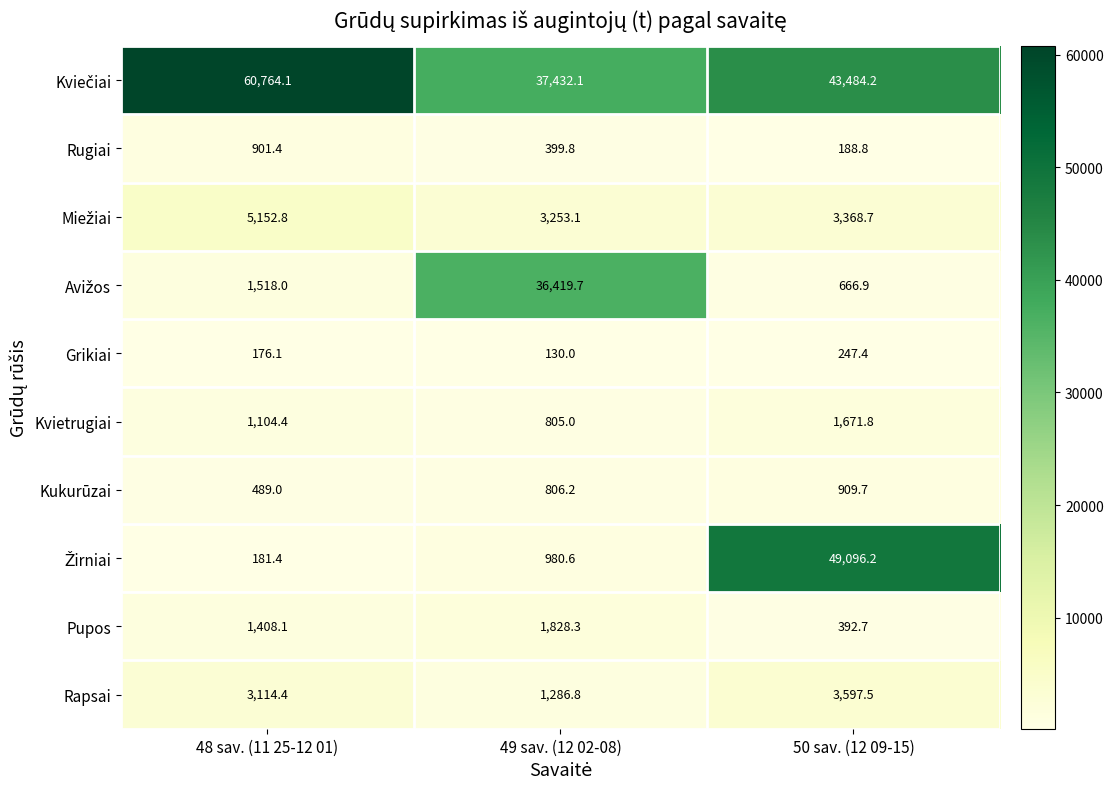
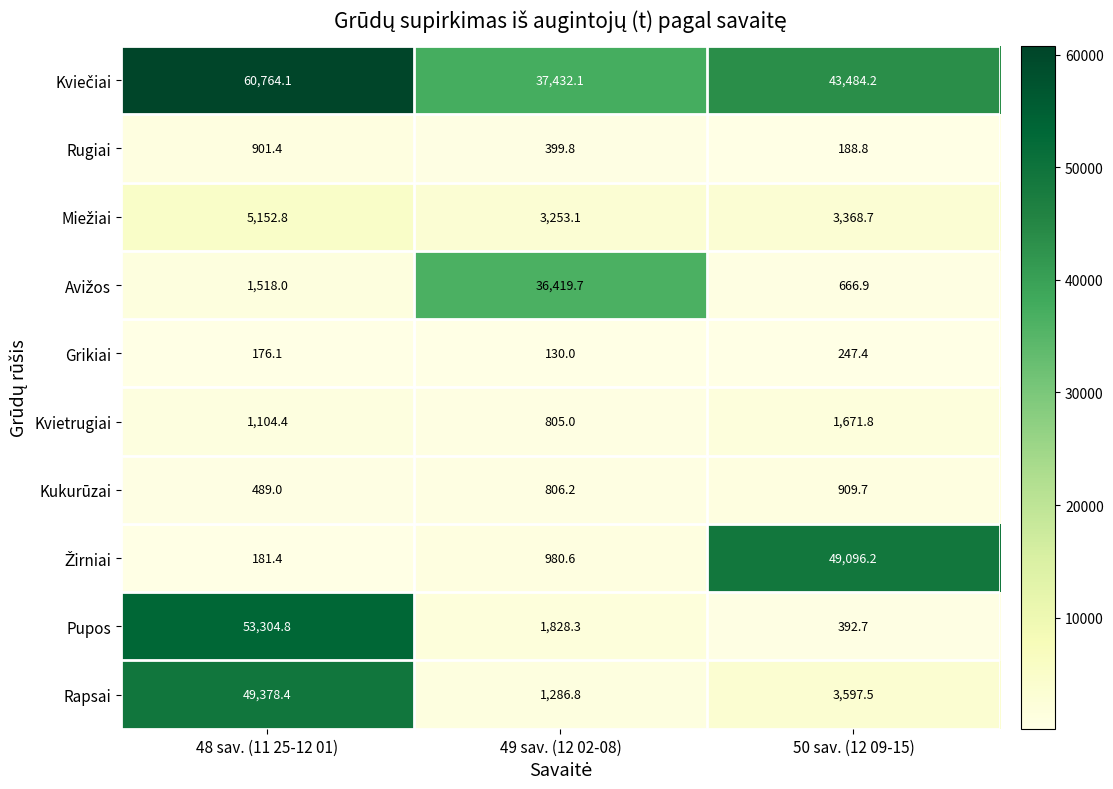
  {
    "Kviečiai": {
      "48 sav. (11 25-12 01)": "60,764.1",
      "49 sav. (12 02-08)": "37,432.1",
      "50 sav. (12 09-15)": "43,484.2"
    },
    "Rugiai": {
      "48 sav. (11 25-12 01)": "901.4",
      "49 sav. (12 02-08)": "399.8",
      "50 sav. (12 09-15)": "188.8"
    },
    "Miežiai": {
      "48 sav. (11 25-12 01)": "5,152.8",
      "49 sav. (12 02-08)": "3,253.1",
      "50 sav. (12 09-15)": "3,368.7"
    },
    "Avižos": {
      "48 sav. (11 25-12 01)": "1,518.0",
      "49 sav. (12 02-08)": "36,419.7",
      "50 sav. (12 09-15)": "666.9"
    },
    "Grikiai": {
      "48 sav. (11 25-12 01)": "176.1",
      "49 sav. (12 02-08)": "130.0",
      "50 sav. (12 09-15)": "247.4"
    },
    "Kvietrugiai": {
      "48 sav. (11 25-12 01)": "1,104.4",
      "49 sav. (12 02-08)": "805.0",
      "50 sav. (12 09-15)": "1,671.8"
    },
    "Kukurūzai": {
      "48 sav. (11 25-12 01)": "489.0",
      "49 sav. (12 02-08)": "806.2",
      "50 sav. (12 09-15)": "909.7"
    },
    "Žirniai": {
      "48 sav. (11 25-12 01)": "181.4",
      "49 sav. (12 02-08)": "980.6",
      "50 sav. (12 09-15)": "49,096.2"
    },
    "Pupos": {
-     "48 sav. (11 25-12 01)": "1,408.1",
+     "48 sav. (11 25-12 01)": "53,304.8",
      "49 sav. (12 02-08)": "1,828.3",
      "50 sav. (12 09-15)": "392.7"
    },
    "Rapsai": {
-     "48 sav. (11 25-12 01)": "3,114.4",
+     "48 sav. (11 25-12 01)": "49,378.4",
      "49 sav. (12 02-08)": "1,286.8",
      "50 sav. (12 09-15)": "3,597.5"
    }
  }
